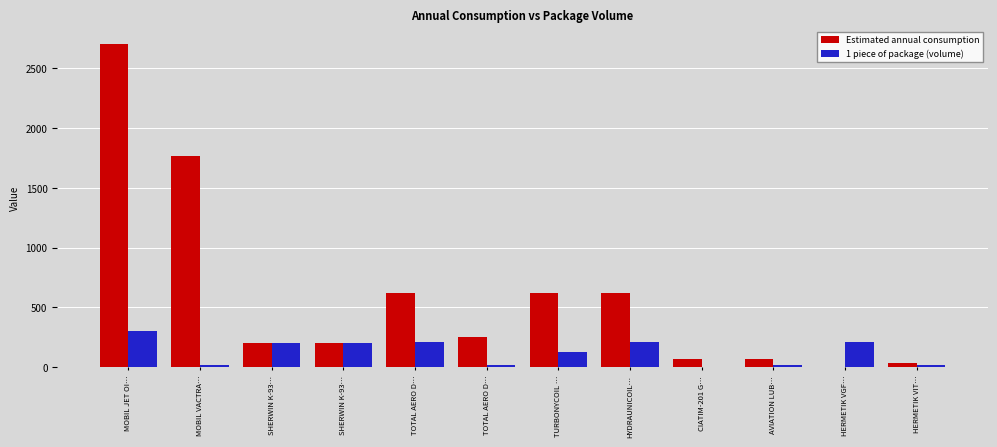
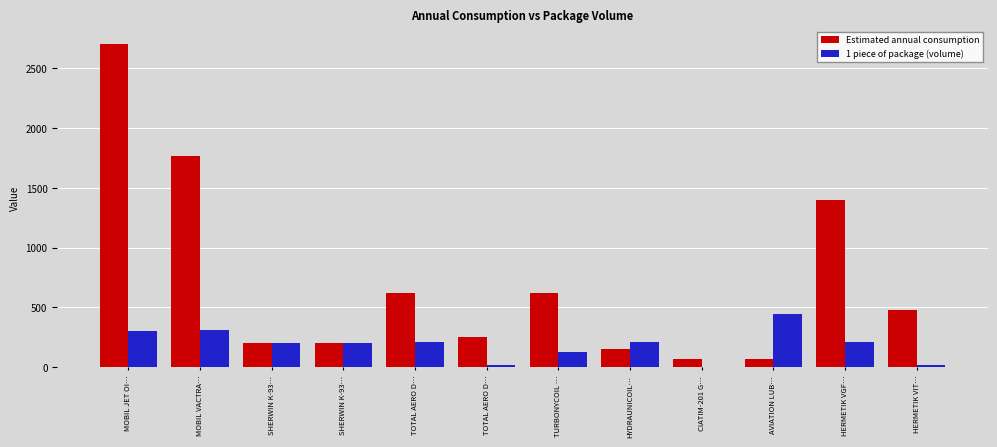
  {
    "Estimated annual consumption": {
      "MOBIL JET OI…": 2710,
      "MOBIL VACTRA…": 1770,
      "TURBONYCOIL …": 620,
-     "HYDRAUNICOIL…": 620,
+     "HYDRAUNICOIL…": 150,
      "CIATIM-201 G…": 70,
      "AVIATION LUB…": 70,
-     "HERMETIK VGF…": 0,
-     "HERMETIK VIT…": 40
+     "HERMETIK VGF…": 1400,
+     "HERMETIK VIT…": 480
    },
    "1 piece of package (volume)": {
      "MOBIL JET OI…": 300,
-     "MOBIL VACTRA…": 20,
+     "MOBIL VACTRA…": 310,
      "TURBONYCOIL …": 130,
      "HYDRAUNICOIL…": 210,
-     "AVIATION LUB…": 20,
+     "AVIATION LUB…": 450,
      "HERMETIK VGF…": 210
    }
  }
